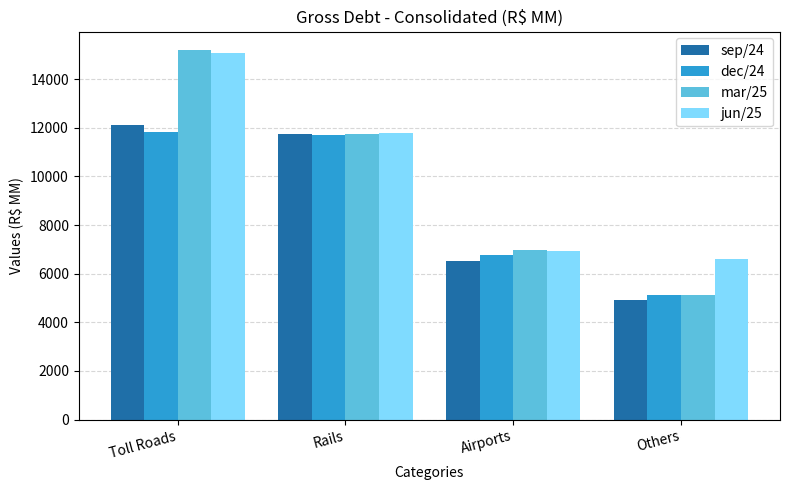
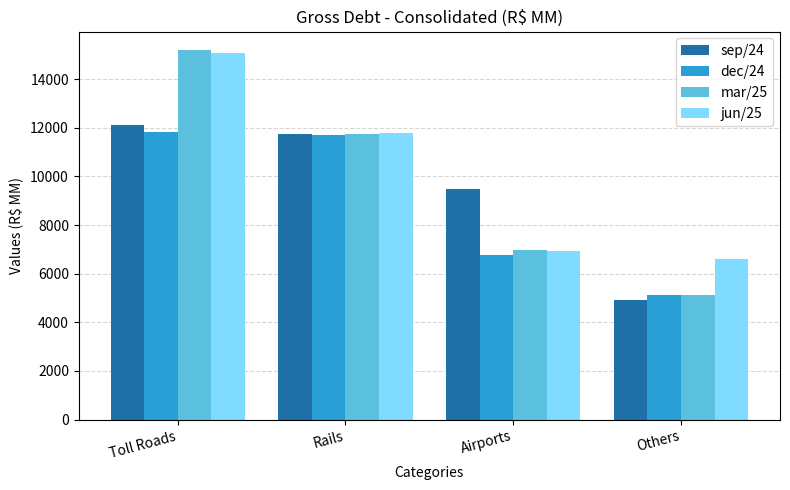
  {
    "sep/24": {
      "Toll Roads": 12100,
      "Rails": 11700,
-     "Airports": 6500,
+     "Airports": 9500,
      "Others": 4900
    }
  }
